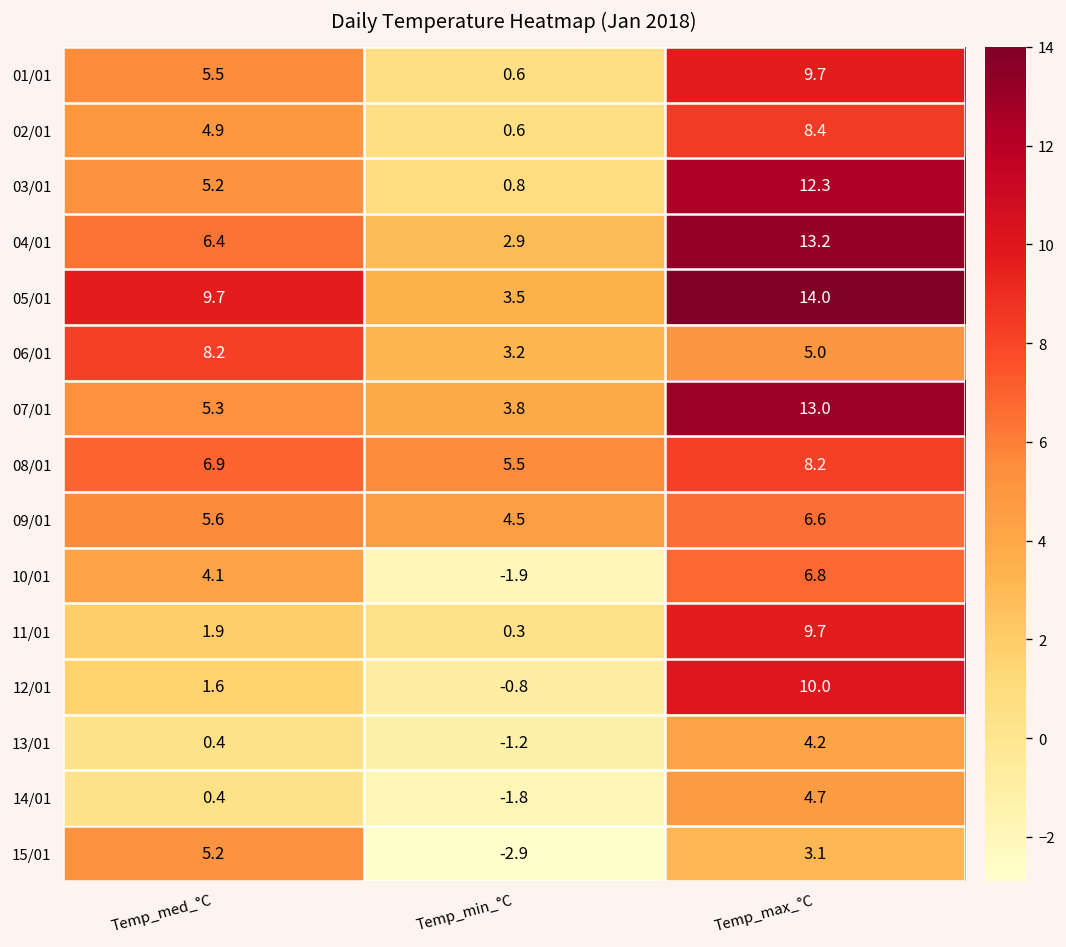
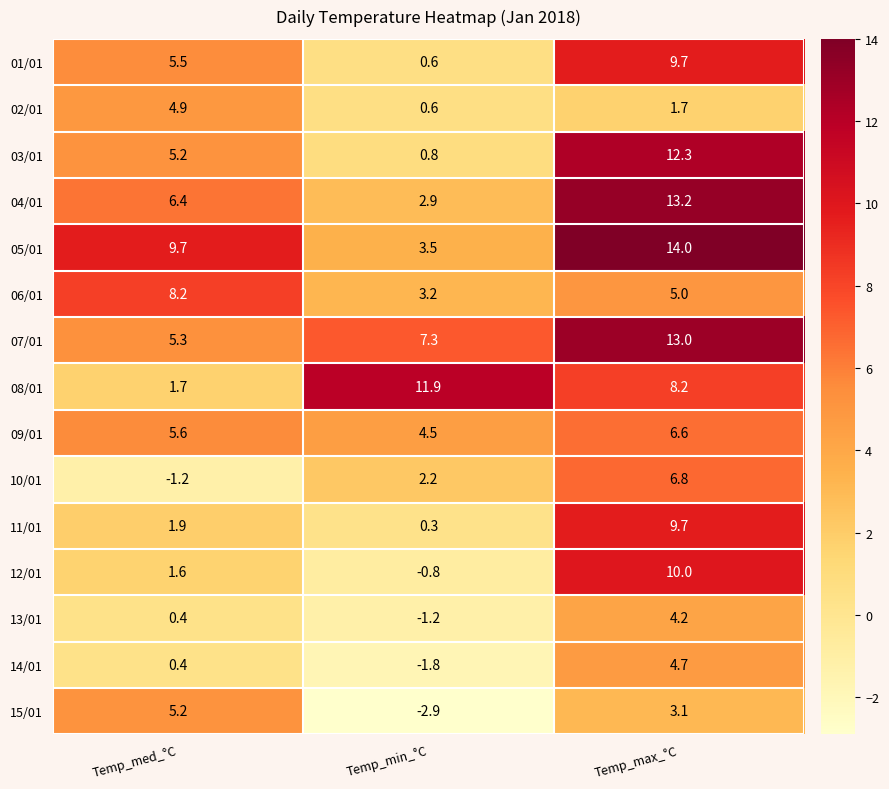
  {
    "01/01": {
      "Temp_med_°C": 5.5,
      "Temp_min_°C": 0.6,
      "Temp_max_°C": 9.7
    },
    "02/01": {
      "Temp_med_°C": 4.9,
      "Temp_min_°C": 0.6,
-     "Temp_max_°C": 8.4
+     "Temp_max_°C": 1.7
    },
    "03/01": {
      "Temp_med_°C": 5.2,
      "Temp_min_°C": 0.8,
      "Temp_max_°C": 12.3
    },
    "04/01": {
      "Temp_med_°C": 6.4,
      "Temp_min_°C": 2.9,
      "Temp_max_°C": 13.2
    },
    "05/01": {
      "Temp_med_°C": 9.7,
      "Temp_min_°C": 3.5,
      "Temp_max_°C": 14.0
    },
    "06/01": {
      "Temp_med_°C": 8.2,
      "Temp_min_°C": 3.2,
      "Temp_max_°C": 5.0
    },
    "07/01": {
      "Temp_med_°C": 5.3,
-     "Temp_min_°C": 3.8,
+     "Temp_min_°C": 7.3,
      "Temp_max_°C": 13.0
    },
    "08/01": {
-     "Temp_med_°C": 6.9,
-     "Temp_min_°C": 5.5,
+     "Temp_med_°C": 1.7,
+     "Temp_min_°C": 11.9,
      "Temp_max_°C": 8.2
    },
    "09/01": {
      "Temp_med_°C": 5.6,
      "Temp_min_°C": 4.5,
      "Temp_max_°C": 6.6
    },
    "10/01": {
-     "Temp_med_°C": 4.1,
-     "Temp_min_°C": -1.9,
+     "Temp_med_°C": -1.2,
+     "Temp_min_°C": 2.2,
      "Temp_max_°C": 6.8
    },
    "11/01": {
      "Temp_med_°C": 1.9,
      "Temp_min_°C": 0.3,
      "Temp_max_°C": 9.7
    },
    "12/01": {
      "Temp_med_°C": 1.6,
      "Temp_min_°C": -0.8,
      "Temp_max_°C": 10.0
    },
    "13/01": {
      "Temp_med_°C": 0.4,
      "Temp_min_°C": -1.2,
      "Temp_max_°C": 4.2
    },
    "14/01": {
      "Temp_med_°C": 0.4,
      "Temp_min_°C": -1.8,
      "Temp_max_°C": 4.7
    },
    "15/01": {
      "Temp_med_°C": 5.2,
      "Temp_min_°C": -2.9,
      "Temp_max_°C": 3.1
    }
  }
